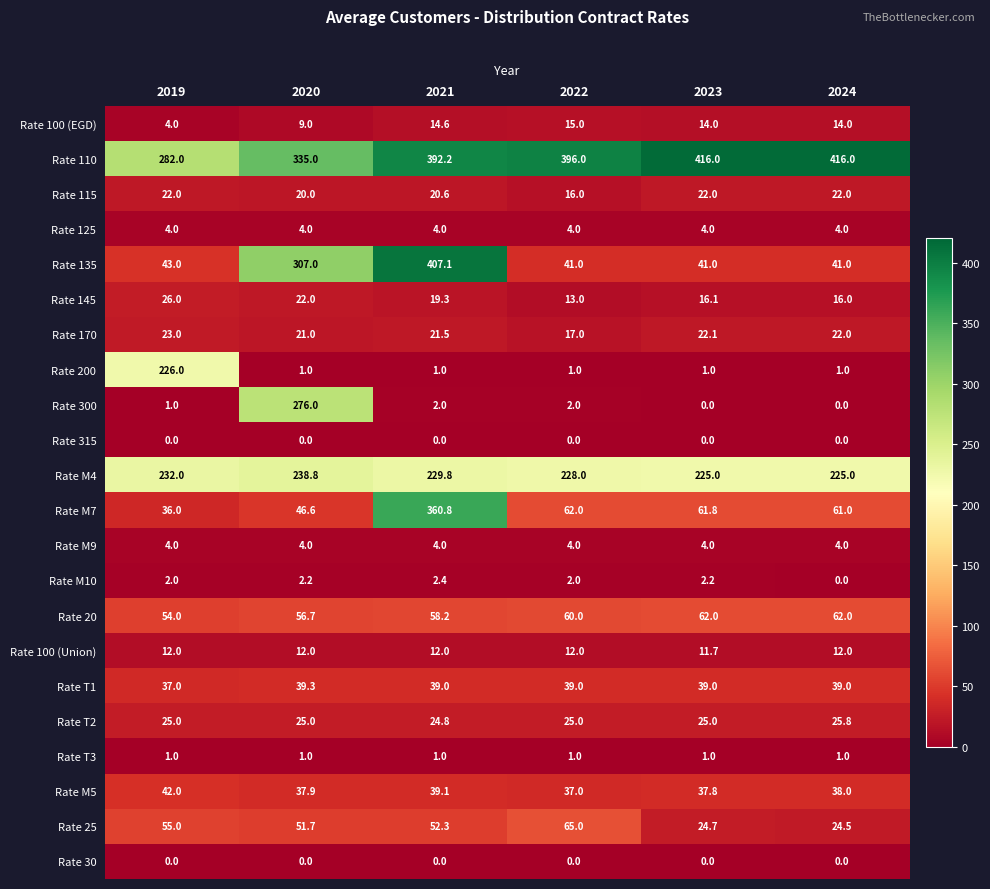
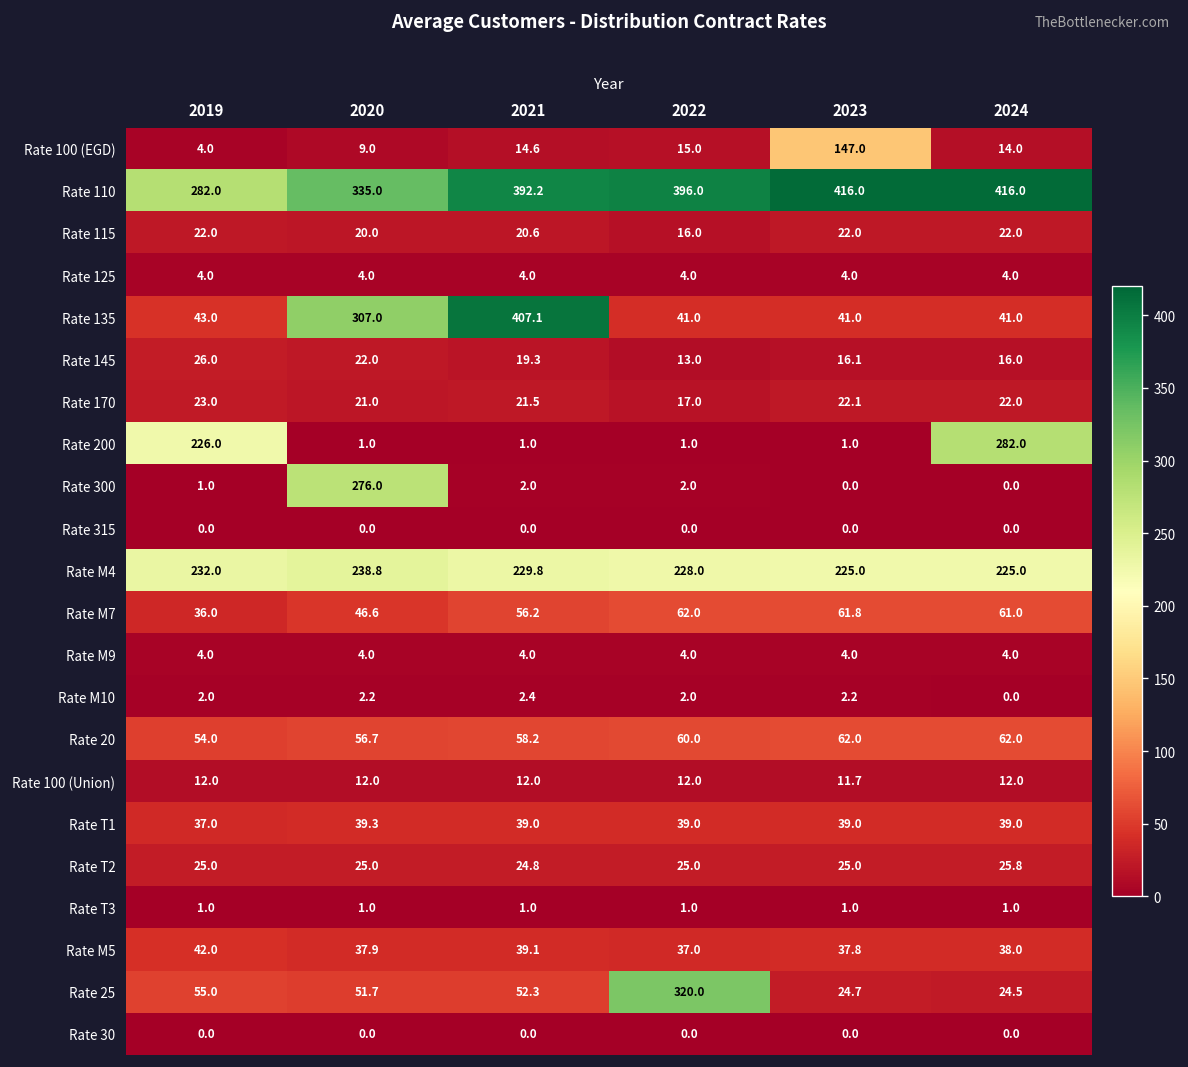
  {
    "Rate 100 (EGD)": {
      "2019": 4.0,
      "2020": 9.0,
      "2021": 14.6,
      "2022": 15.0,
-     "2023": 14.0,
+     "2023": 147.0,
      "2024": 14.0
    },
    "Rate 110": {
      "2019": 282.0,
      "2020": 335.0,
      "2021": 392.2,
      "2022": 396.0,
      "2023": 416.0,
      "2024": 416.0
    },
    "Rate 115": {
      "2019": 22.0,
      "2020": 20.0,
      "2021": 20.6,
      "2022": 16.0,
      "2023": 22.0,
      "2024": 22.0
    },
    "Rate 125": {
      "2019": 4.0,
      "2020": 4.0,
      "2021": 4.0,
      "2022": 4.0,
      "2023": 4.0,
      "2024": 4.0
    },
    "Rate 135": {
      "2019": 43.0,
      "2020": 307.0,
      "2021": 407.1,
      "2022": 41.0,
      "2023": 41.0,
      "2024": 41.0
    },
    "Rate 145": {
      "2019": 26.0,
      "2020": 22.0,
      "2021": 19.3,
      "2022": 13.0,
      "2023": 16.1,
      "2024": 16.0
    },
    "Rate 170": {
      "2019": 23.0,
      "2020": 21.0,
      "2021": 21.5,
      "2022": 17.0,
      "2023": 22.1,
      "2024": 22.0
    },
    "Rate 200": {
      "2019": 226.0,
      "2020": 1.0,
      "2021": 1.0,
      "2022": 1.0,
      "2023": 1.0,
-     "2024": 1.0
+     "2024": 282.0
    },
    "Rate 300": {
      "2019": 1.0,
      "2020": 276.0,
      "2021": 2.0,
      "2022": 2.0,
      "2023": 0.0,
      "2024": 0.0
    },
    "Rate 315": {
      "2019": 0.0,
      "2020": 0.0,
      "2021": 0.0,
      "2022": 0.0,
      "2023": 0.0,
      "2024": 0.0
    },
    "Rate M4": {
      "2019": 232.0,
      "2020": 238.8,
      "2021": 229.8,
      "2022": 228.0,
      "2023": 225.0,
      "2024": 225.0
    },
    "Rate M7": {
      "2019": 36.0,
      "2020": 46.6,
-     "2021": 360.8,
+     "2021": 56.2,
      "2022": 62.0,
      "2023": 61.8,
      "2024": 61.0
    },
    "Rate M9": {
      "2019": 4.0,
      "2020": 4.0,
      "2021": 4.0,
      "2022": 4.0,
      "2023": 4.0,
      "2024": 4.0
    },
    "Rate M10": {
      "2019": 2.0,
      "2020": 2.2,
      "2021": 2.4,
      "2022": 2.0,
      "2023": 2.2,
      "2024": 0.0
    },
    "Rate 20": {
      "2019": 54.0,
      "2020": 56.7,
      "2021": 58.2,
      "2022": 60.0,
      "2023": 62.0,
      "2024": 62.0
    },
    "Rate 100 (Union)": {
      "2019": 12.0,
      "2020": 12.0,
      "2021": 12.0,
      "2022": 12.0,
      "2023": 11.7,
      "2024": 12.0
    },
    "Rate T1": {
      "2019": 37.0,
      "2020": 39.3,
      "2021": 39.0,
      "2022": 39.0,
      "2023": 39.0,
      "2024": 39.0
    },
    "Rate T2": {
      "2019": 25.0,
      "2020": 25.0,
      "2021": 24.8,
      "2022": 25.0,
      "2023": 25.0,
      "2024": 25.8
    },
    "Rate T3": {
      "2019": 1.0,
      "2020": 1.0,
      "2021": 1.0,
      "2022": 1.0,
      "2023": 1.0,
      "2024": 1.0
    },
    "Rate M5": {
      "2019": 42.0,
      "2020": 37.9,
      "2021": 39.1,
      "2022": 37.0,
      "2023": 37.8,
      "2024": 38.0
    },
    "Rate 25": {
      "2019": 55.0,
      "2020": 51.7,
      "2021": 52.3,
-     "2022": 65.0,
+     "2022": 320.0,
      "2023": 24.7,
      "2024": 24.5
    },
    "Rate 30": {
      "2019": 0.0,
      "2020": 0.0,
      "2021": 0.0,
      "2022": 0.0,
      "2023": 0.0,
      "2024": 0.0
    }
  }
